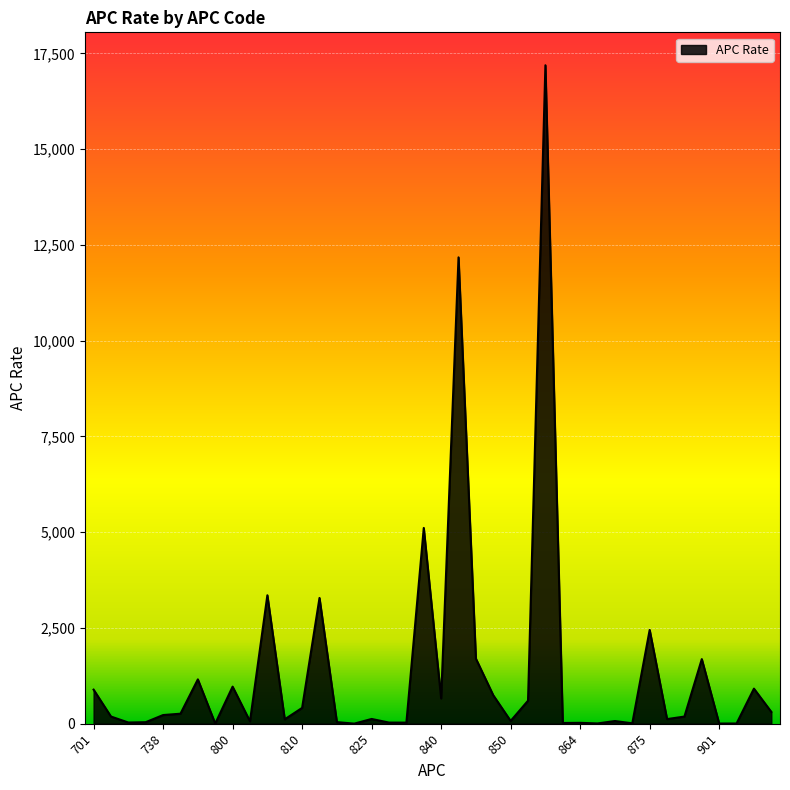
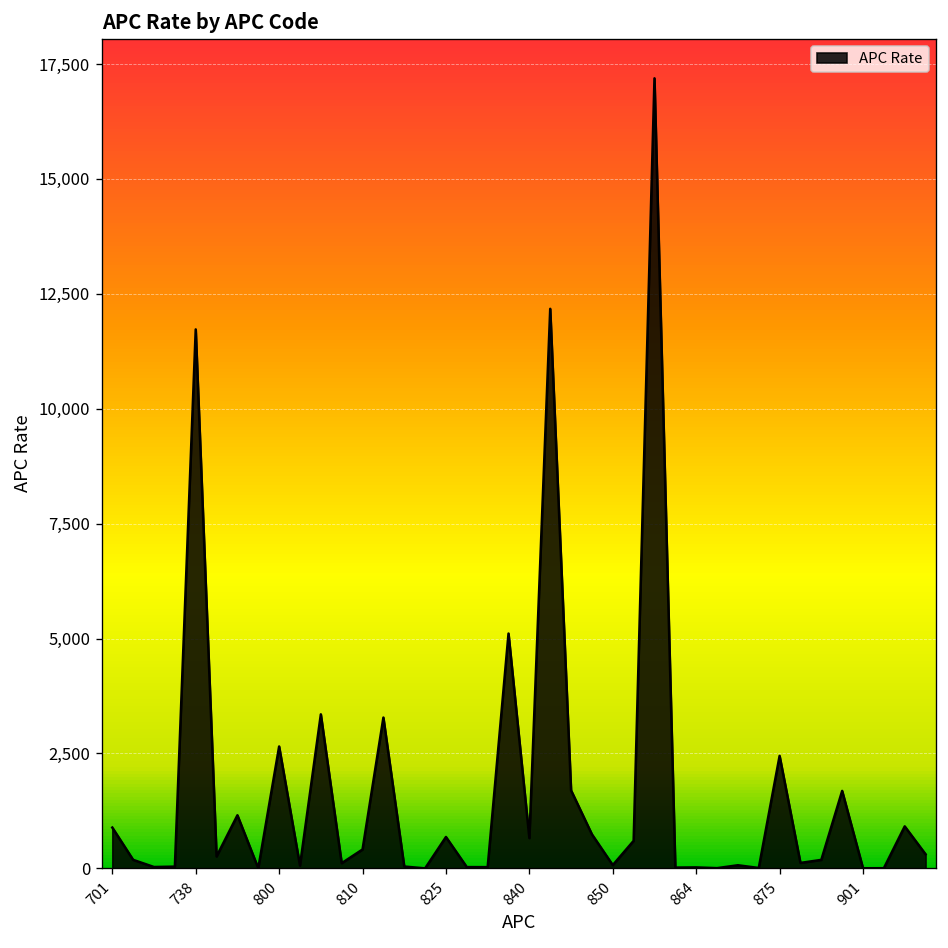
  {
    "701": "900",
-   "738": "200",
-   "800": "1,000",
+   "738": "11,700",
+   "800": "2,700",
    "810": "400",
-   "825": "100",
+   "825": "700",
    "840": "700",
    "850": "100",
    "864": "0",
    "875": "2,400",
    "901": "0"
  }
